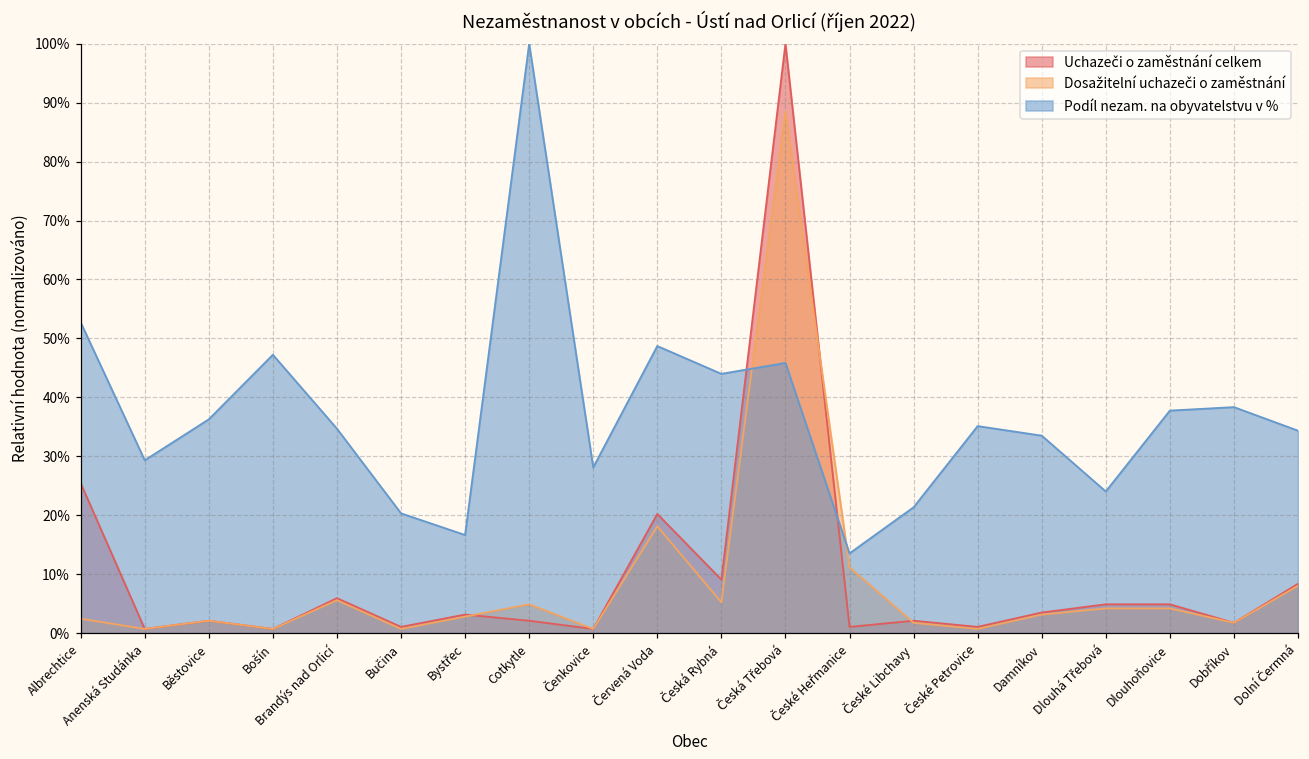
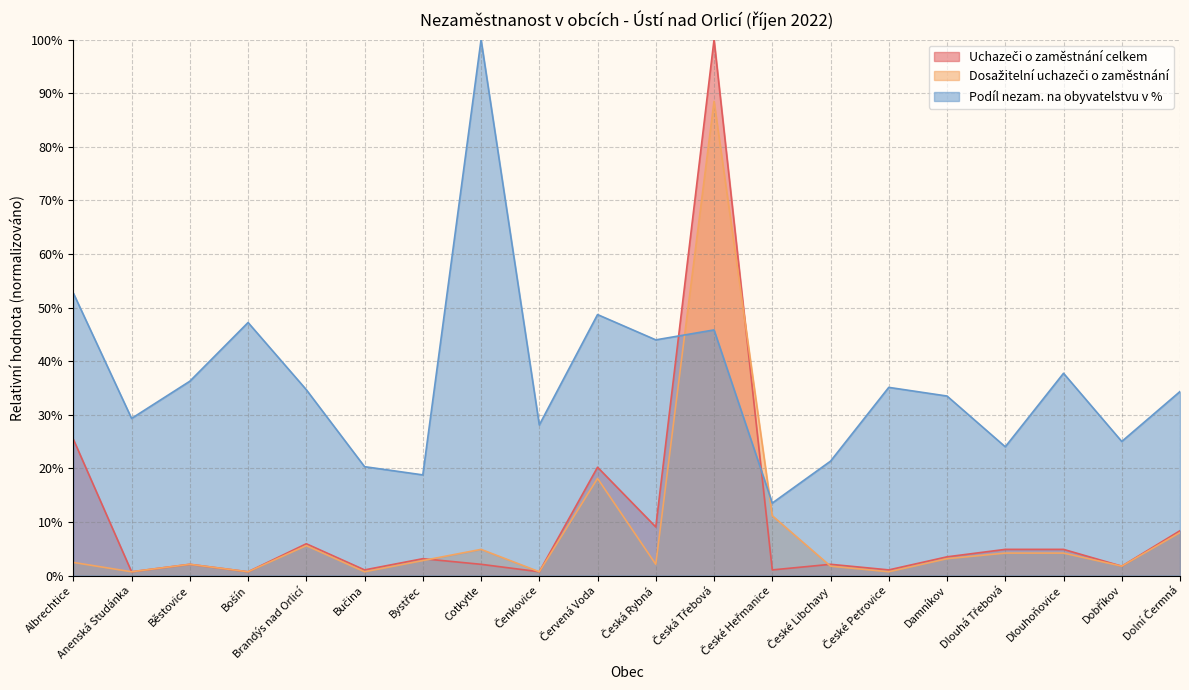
  {
    "Uchazeči o zaměstnání celkem": {
      "Albrechtice": "25%",
      "Cotkytle": "2%",
      "Červená Voda": "20%",
      "Česká Rybná": "9%",
      "Česká Třebová": "100%",
      "České Heřmanice": "1%",
      "Dlouhá Třebová": "5%",
      "Dlouhoňovice": "5%"
    },
    "Dosažitelní uchazeči o zaměstnání": {
      "Albrechtice": "2%",
      "Cotkytle": "5%",
      "Červená Voda": "18%",
-     "Česká Rybná": "5%",
+     "Česká Rybná": "2%",
      "Česká Třebová": "89%",
      "České Heřmanice": "11%",
      "Dlouhá Třebová": "4%",
      "Dlouhoňovice": "4%"
    },
    "Podíl nezam. na obyvatelstvu v %": {
      "Albrechtice": "53%",
      "Anenská Studánka": "29%",
      "Běstovice": "36%",
      "Bošín": "47%",
      "Brandýs nad Orlicí": "35%",
      "Bučina": "20%",
-     "Bystřec": "17%",
+     "Bystřec": "19%",
      "Cotkytle": "100%",
      "Čenkovice": "28%",
      "Červená Voda": "49%",
      "Česká Rybná": "44%",
      "Česká Třebová": "46%",
      "České Heřmanice": "14%",
      "České Libchavy": "21%",
      "České Petrovice": "35%",
      "Damníkov": "33%",
      "Dlouhá Třebová": "24%",
      "Dlouhoňovice": "38%",
-     "Dobříkov": "38%",
+     "Dobříkov": "25%",
      "Dolní Čermná": "34%"
    }
  }
